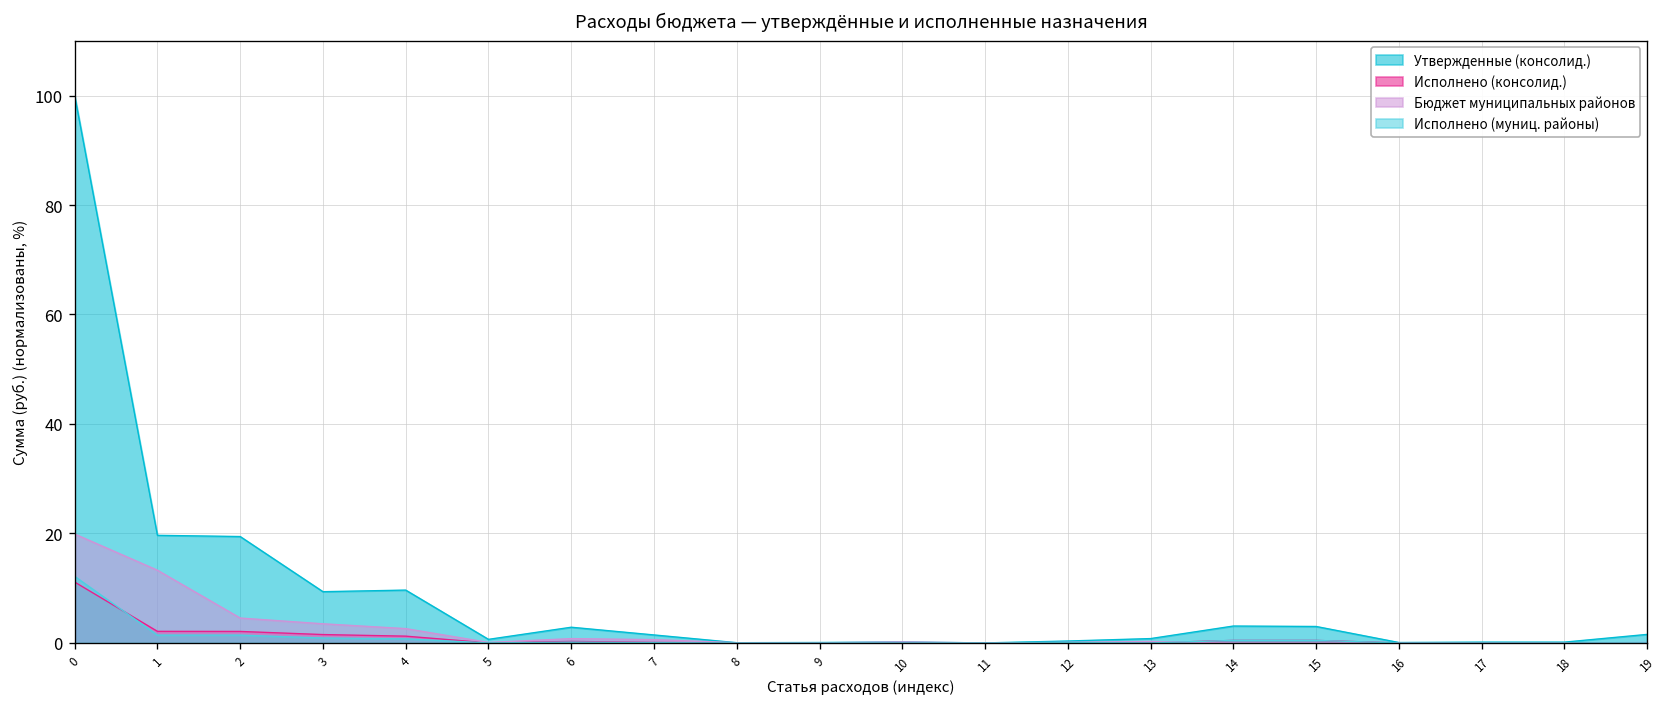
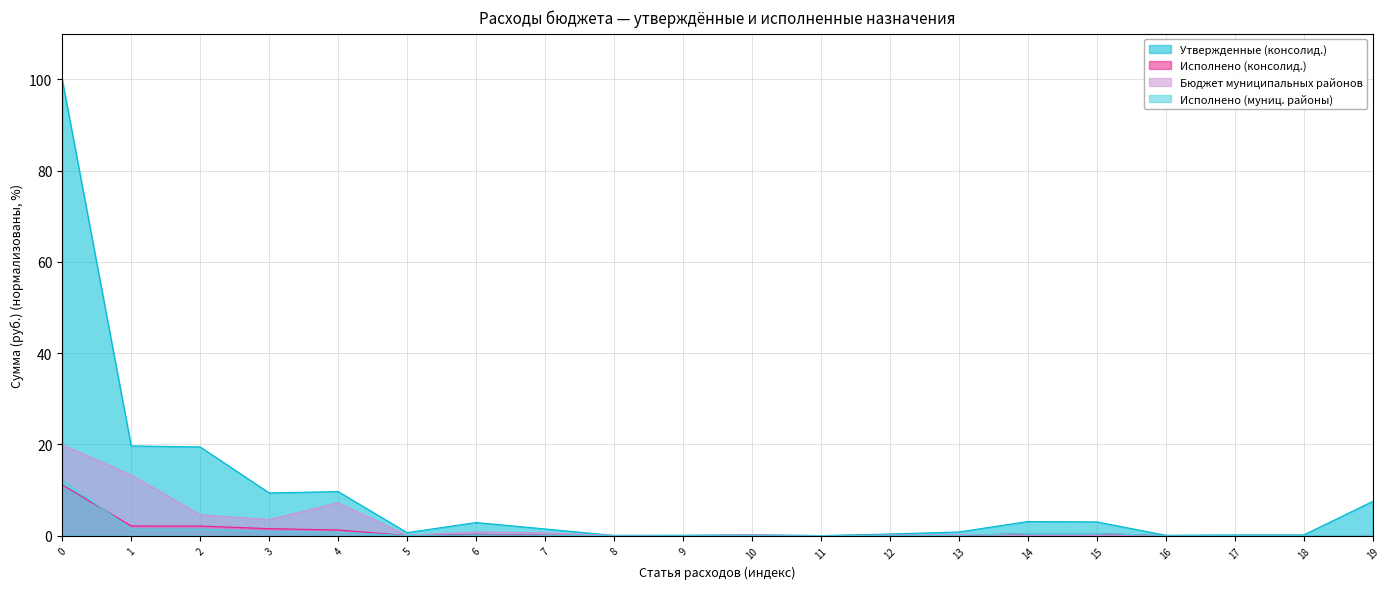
  {
    "Утвержденные (консолид.)": {
      "0": 100,
      "1": 20,
      "2": 19,
      "3": 9,
      "4": 10,
      "5": 1,
      "6": 3,
      "7": 1,
      "14": 3,
      "15": 3,
-     "19": 2
+     "19": 7
    },
    "Исполнено (консолид.)": {
      "0": 11,
      "1": 2,
      "2": 2,
      "3": 2
    },
    "Бюджет муниципальных районов": {
      "0": 20,
      "1": 13,
      "2": 5,
      "3": 3,
-     "4": 3
+     "4": 7
    },
    "Исполнено (муниц. районы)": {
      "0": 12,
      "1": 1,
      "2": 1,
      "3": 1
    }
  }
